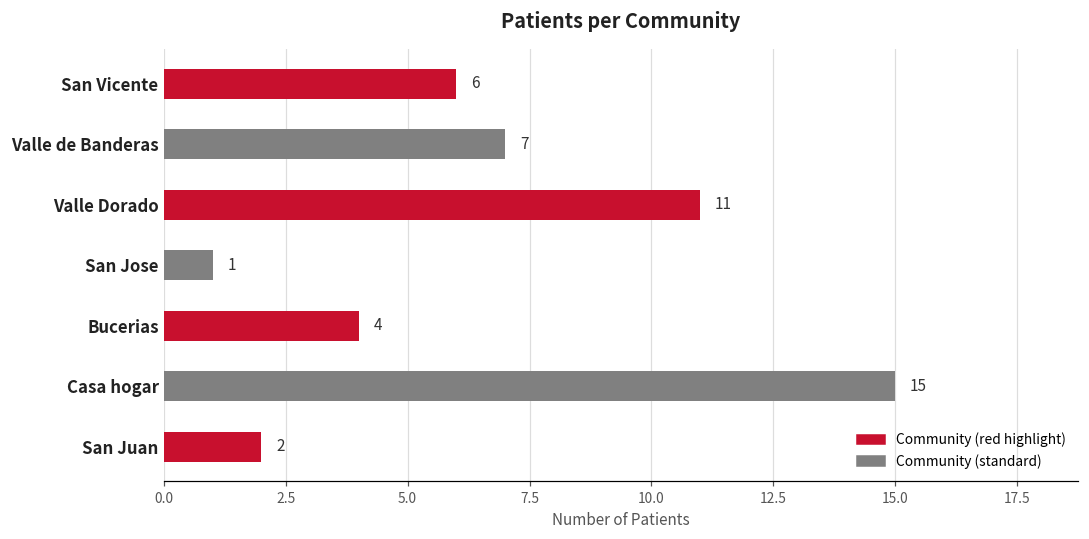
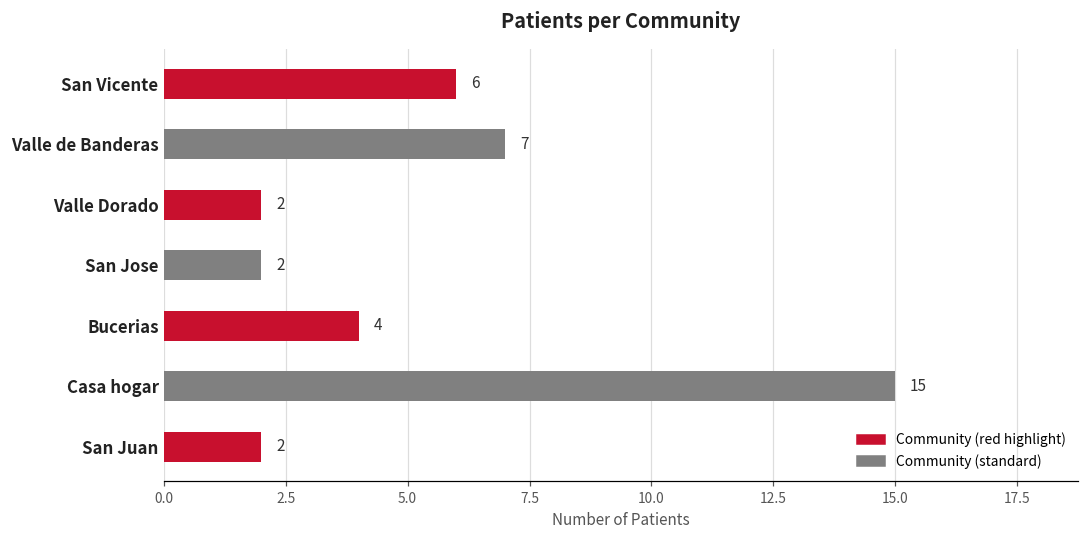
  {
    "San Vicente": 6,
    "Valle de Banderas": 7,
-   "Valle Dorado": 11,
-   "San Jose": 1,
+   "Valle Dorado": 2,
+   "San Jose": 2,
    "Bucerias": 4,
    "Casa hogar": 15,
    "San Juan": 2
  }
